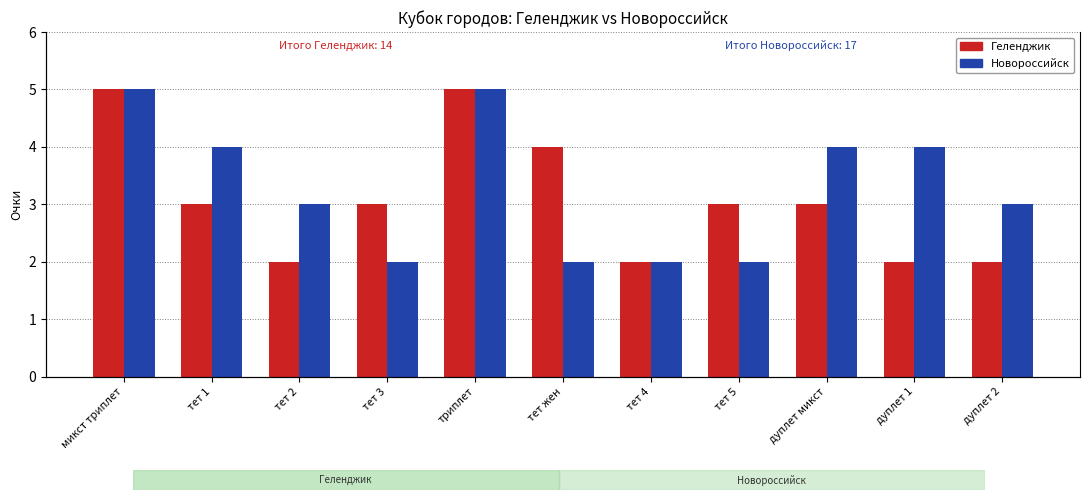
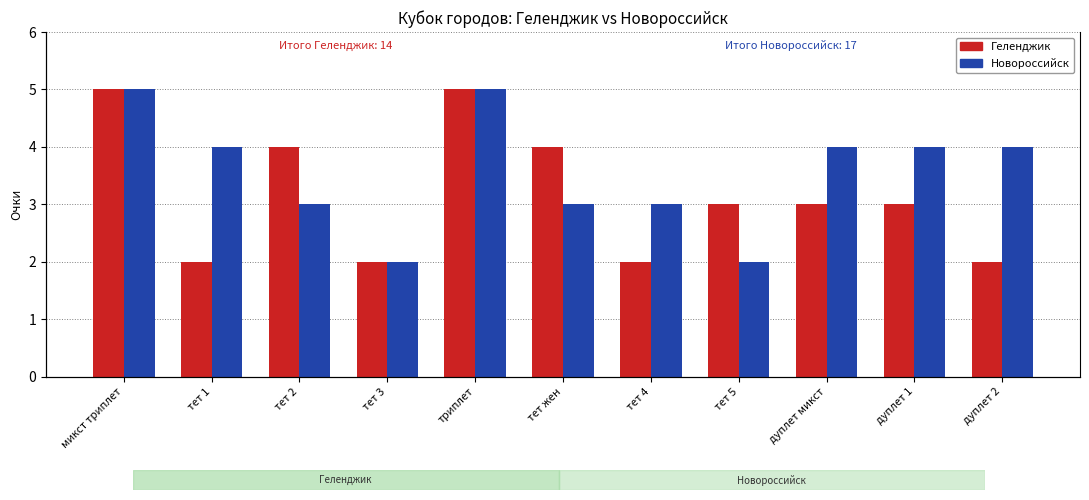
  {
    "Геленджик": {
      "микст триплет": 5,
-     "тет 1": 3,
-     "тет 2": 2,
-     "тет 3": 3,
+     "тет 1": 2,
+     "тет 2": 4,
+     "тет 3": 2,
      "триплет": 5,
      "тет жен": 4,
      "тет 4": 2,
      "тет 5": 3,
      "дуплет микст": 3,
-     "дуплет 1": 2,
+     "дуплет 1": 3,
      "дуплет 2": 2
    },
    "Новороссийск": {
      "микст триплет": 5,
      "тет 1": 4,
      "тет 2": 3,
      "тет 3": 2,
      "триплет": 5,
-     "тет жен": 2,
-     "тет 4": 2,
+     "тет жен": 3,
+     "тет 4": 3,
      "тет 5": 2,
      "дуплет микст": 4,
      "дуплет 1": 4,
-     "дуплет 2": 3
+     "дуплет 2": 4
    }
  }
